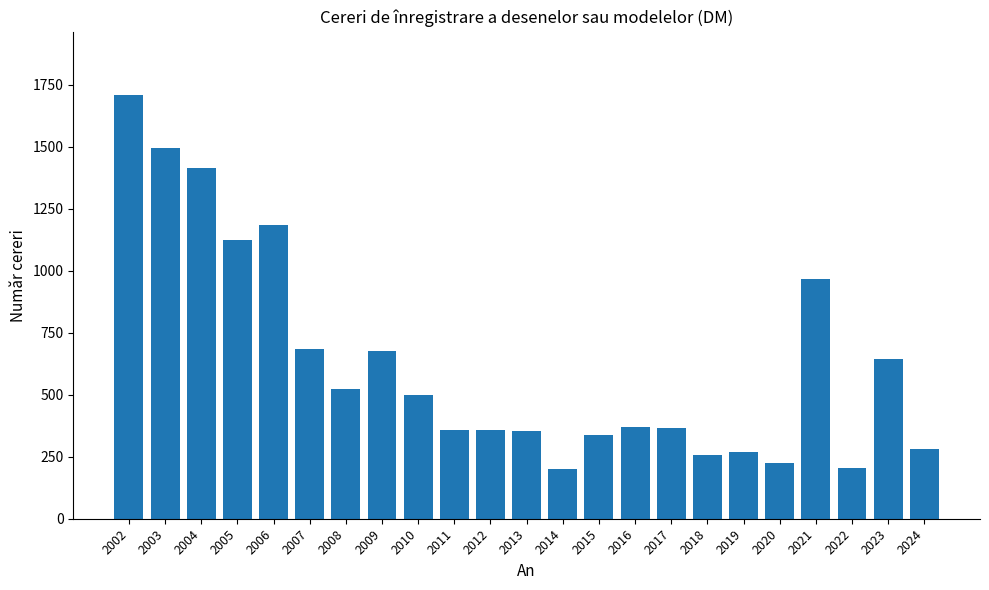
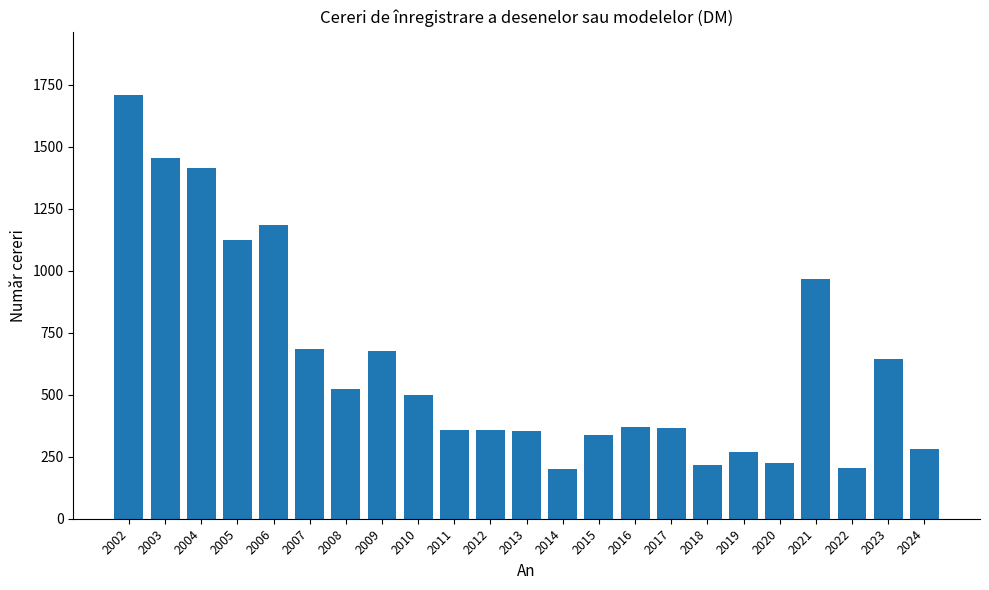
  {
    "2002": 1710,
-   "2003": 1500,
+   "2003": 1460,
    "2004": 1410,
    "2005": 1130,
    "2006": 1190,
    "2007": 680,
    "2008": 520,
    "2009": 680,
    "2010": 500,
    "2011": 360,
    "2012": 360,
    "2013": 350,
    "2014": 200,
    "2015": 340,
    "2016": 370,
    "2017": 370,
-   "2018": 260,
+   "2018": 220,
    "2019": 270,
    "2020": 230,
    "2021": 970,
    "2022": 200,
    "2023": 650,
    "2024": 280
  }
